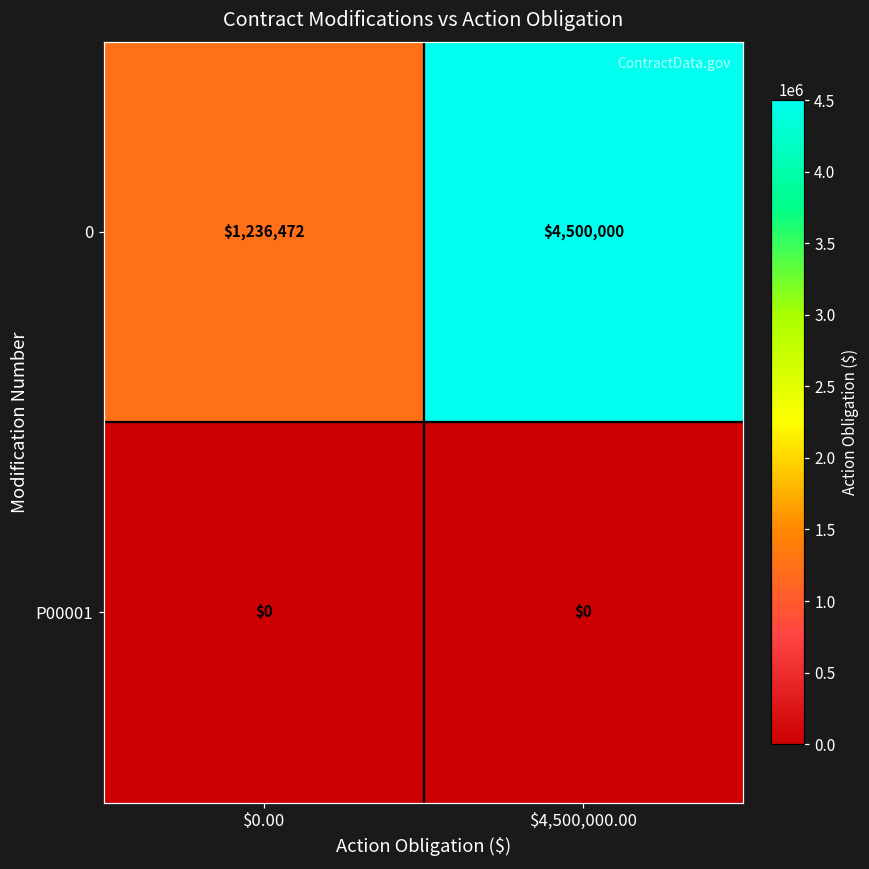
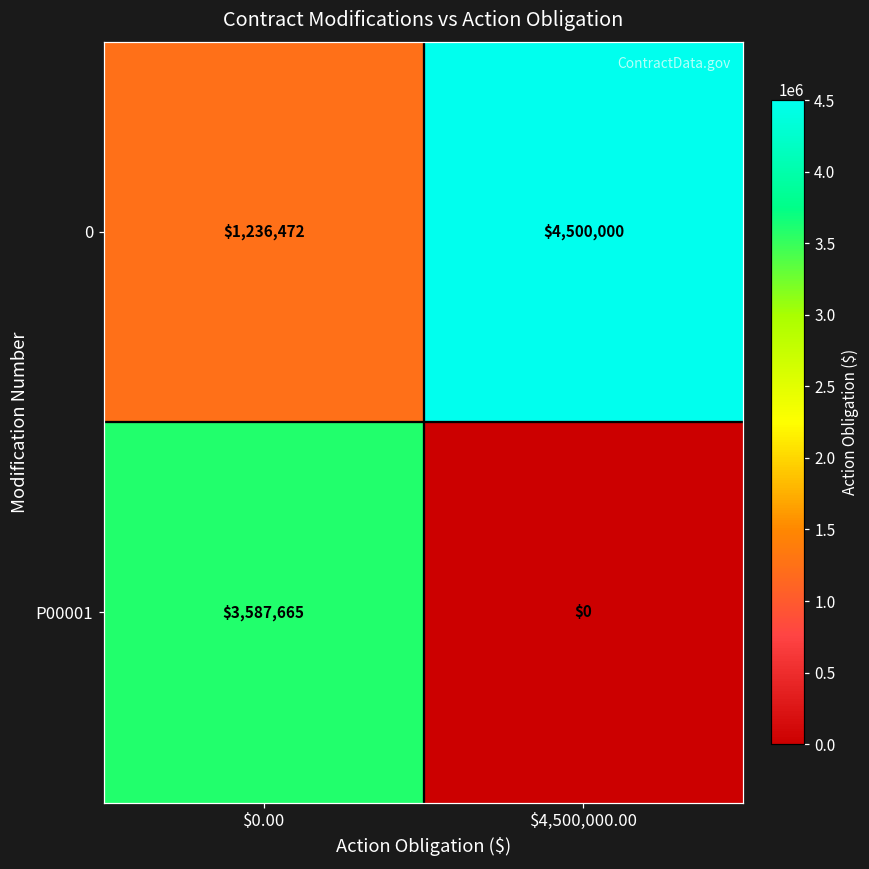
  {
    "0": {
      "$0.00": "$1,236,472"
    },
    "P00001": {
-     "$0.00": "$0",
+     "$0.00": "$3,587,665",
      "$4,500,000.00": "$0"
    }
  }
